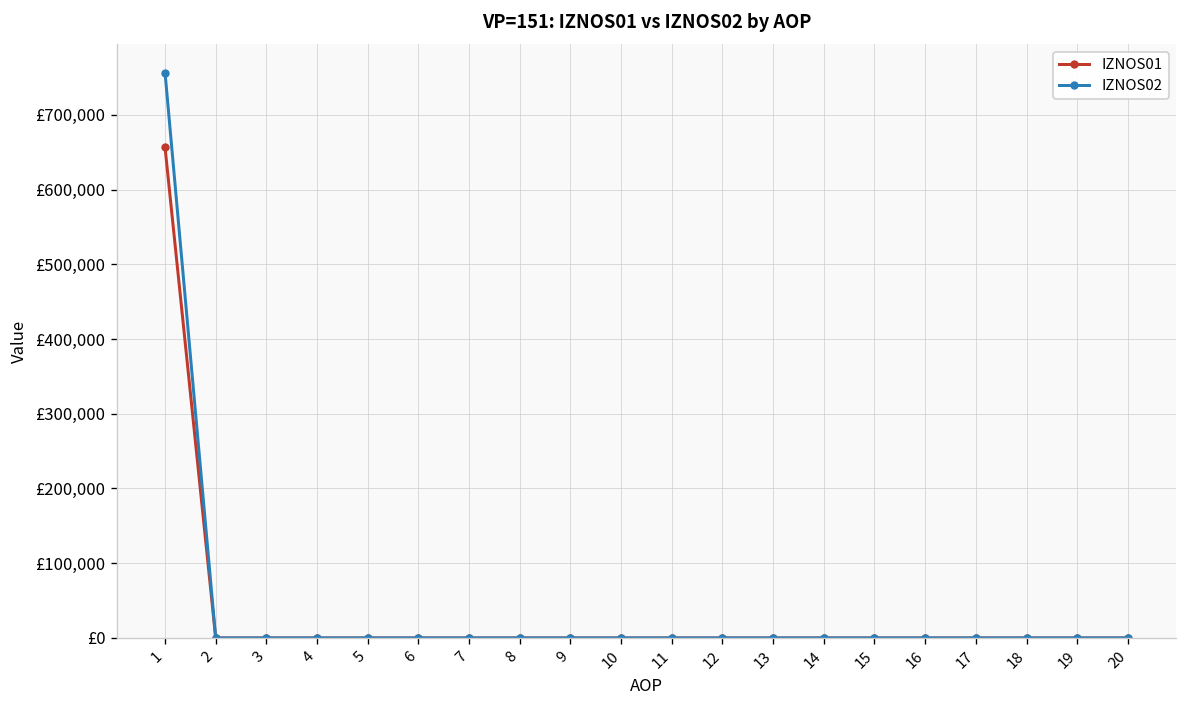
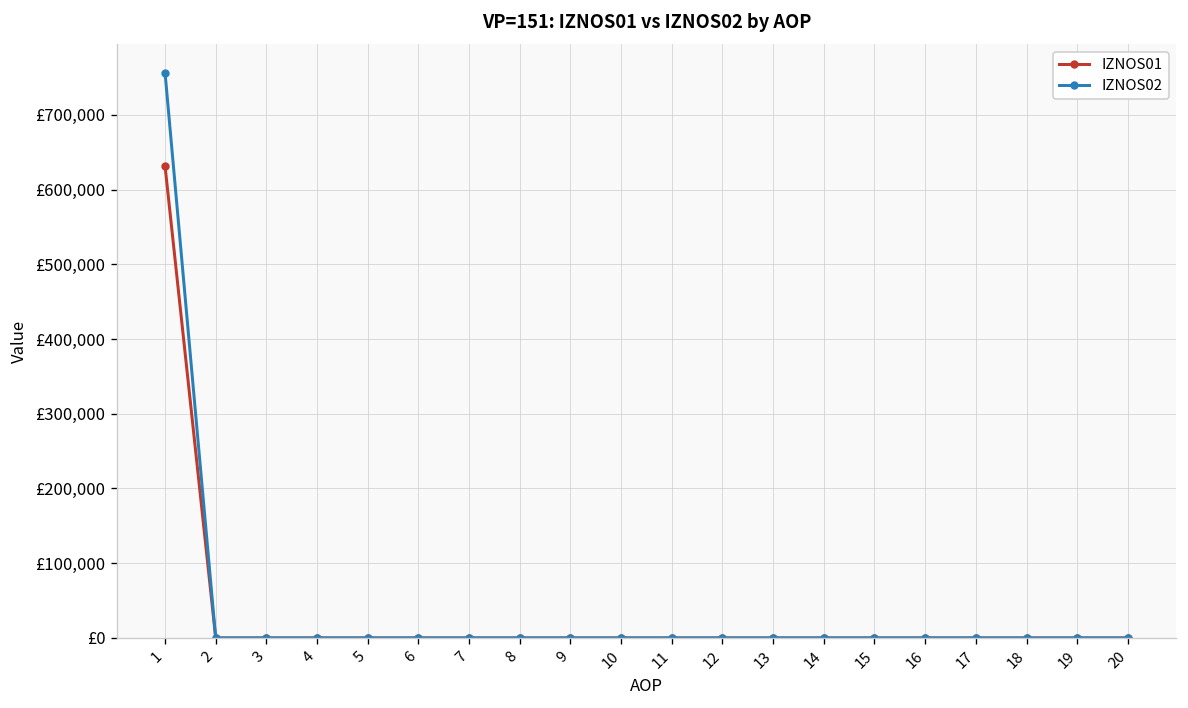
  {
    "IZNOS01": {
-     "1": "£660,000"
+     "1": "£630,000"
    },
    "IZNOS02": {
      "1": "£760,000"
    }
  }
